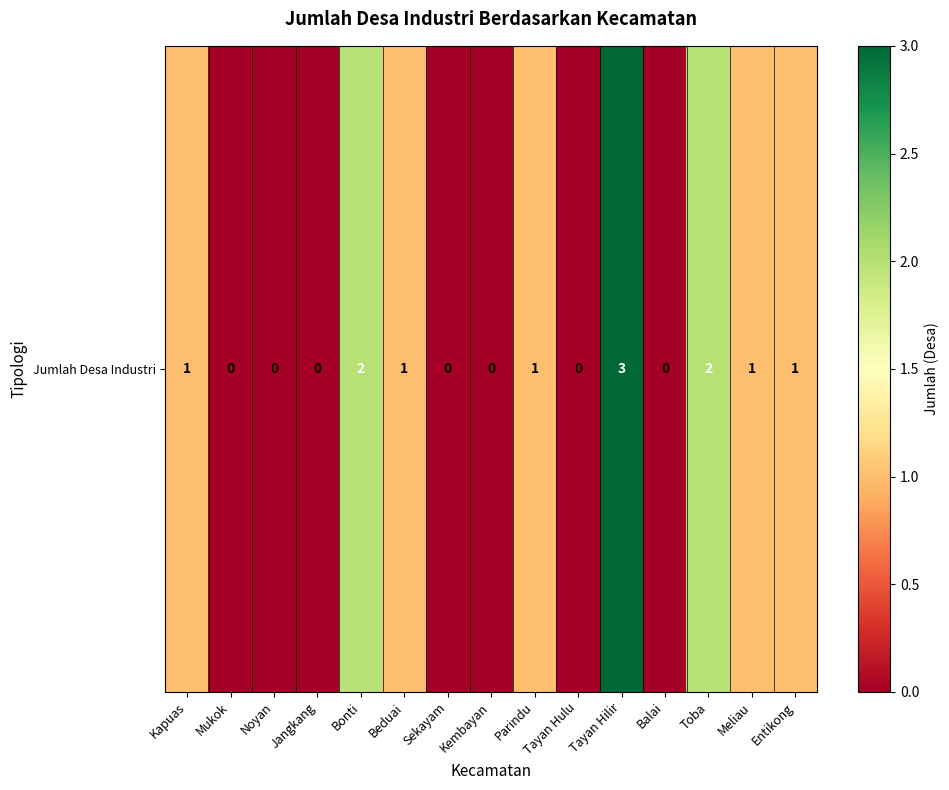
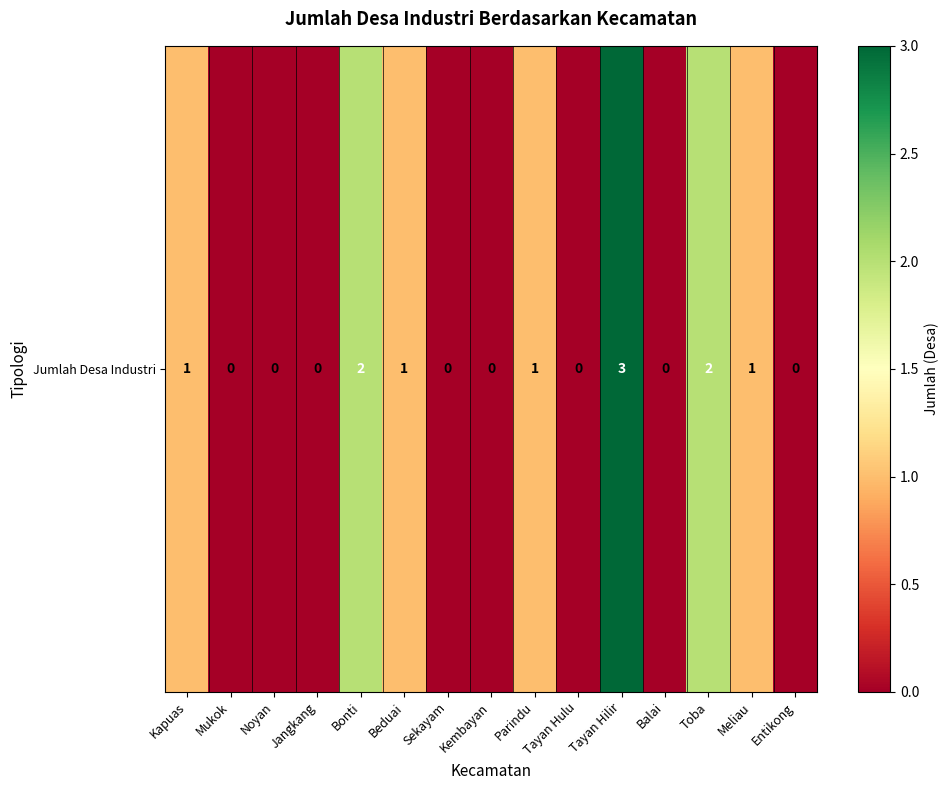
  {
    "Jumlah Desa Industri": {
      "Kapuas": 1,
      "Mukok": 0,
      "Noyan": 0,
      "Jangkang": 0,
      "Bonti": 2,
      "Beduai": 1,
      "Sekayam": 0,
      "Kembayan": 0,
      "Parindu": 1,
      "Tayan Hulu": 0,
      "Tayan Hilir": 3,
      "Balai": 0,
      "Toba": 2,
      "Meliau": 1,
-     "Entikong": 1
+     "Entikong": 0
    }
  }
